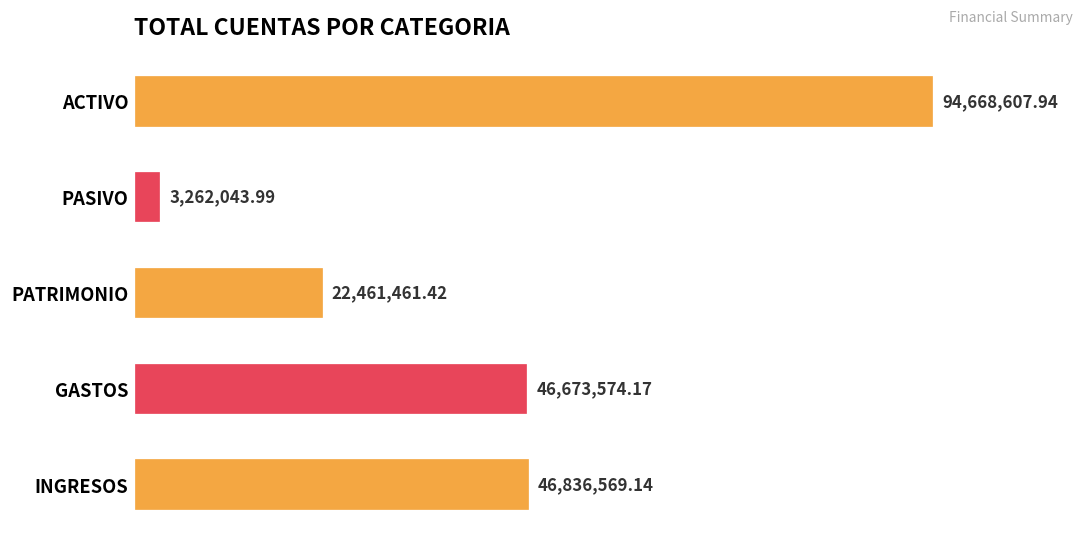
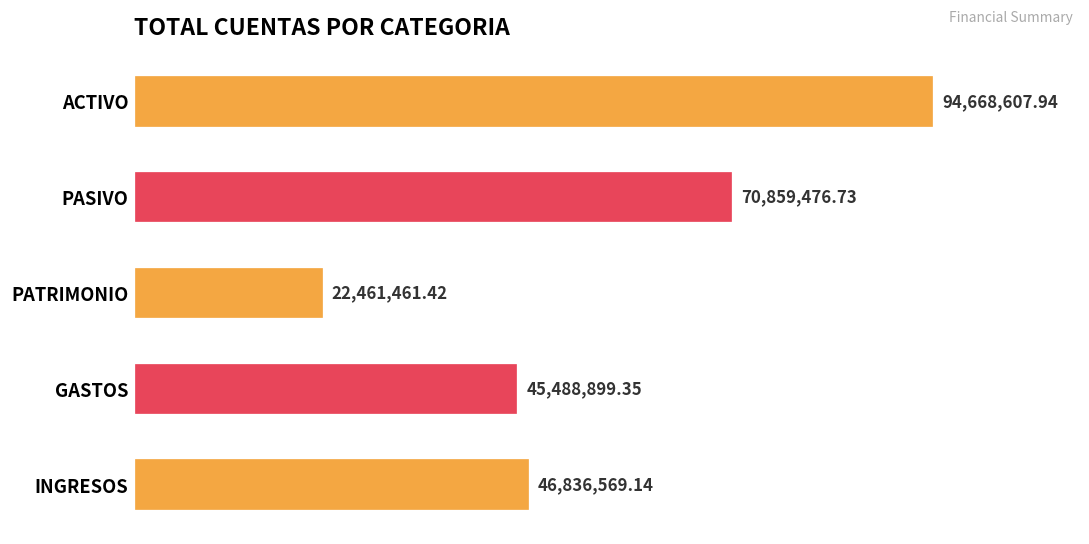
  {
    "ACTIVO": "94,668,607.94",
-   "PASIVO": "3,262,043.99",
+   "PASIVO": "70,859,476.73",
    "PATRIMONIO": "22,461,461.42",
-   "GASTOS": "46,673,574.17",
+   "GASTOS": "45,488,899.35",
    "INGRESOS": "46,836,569.14"
  }
